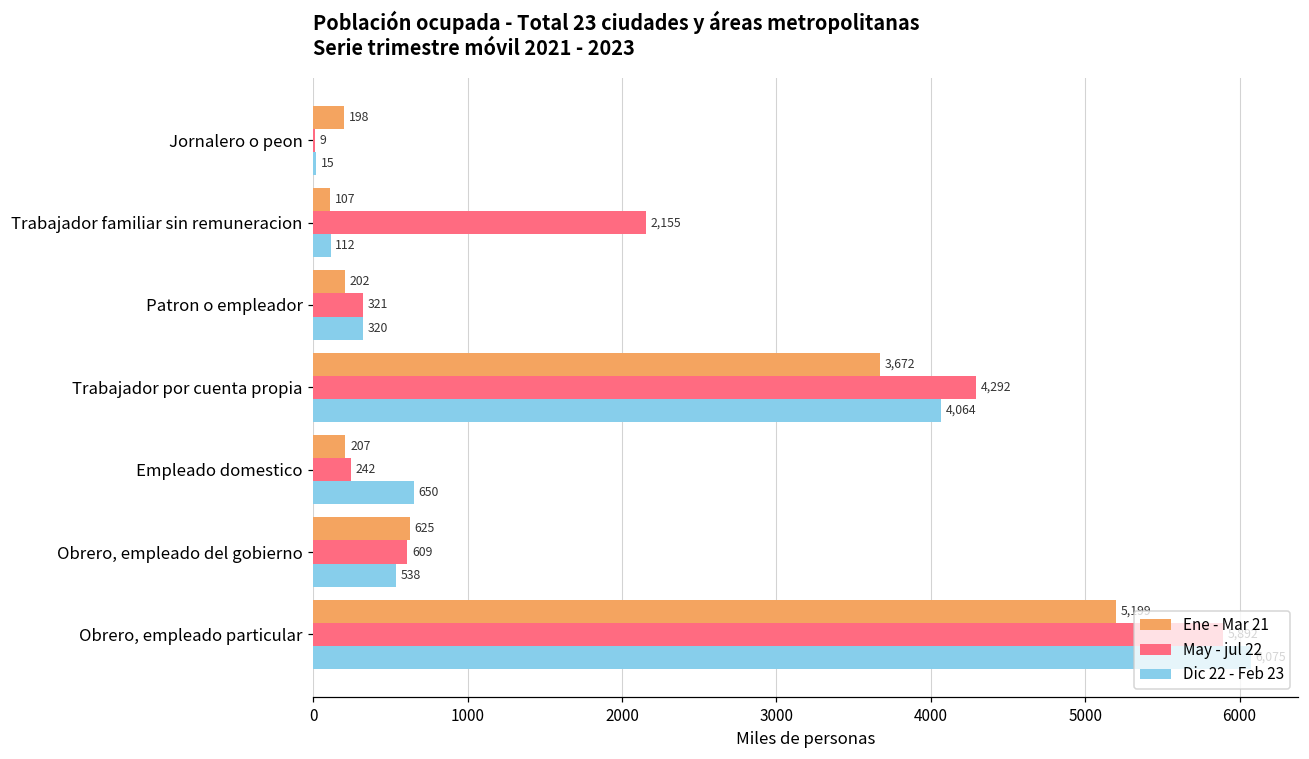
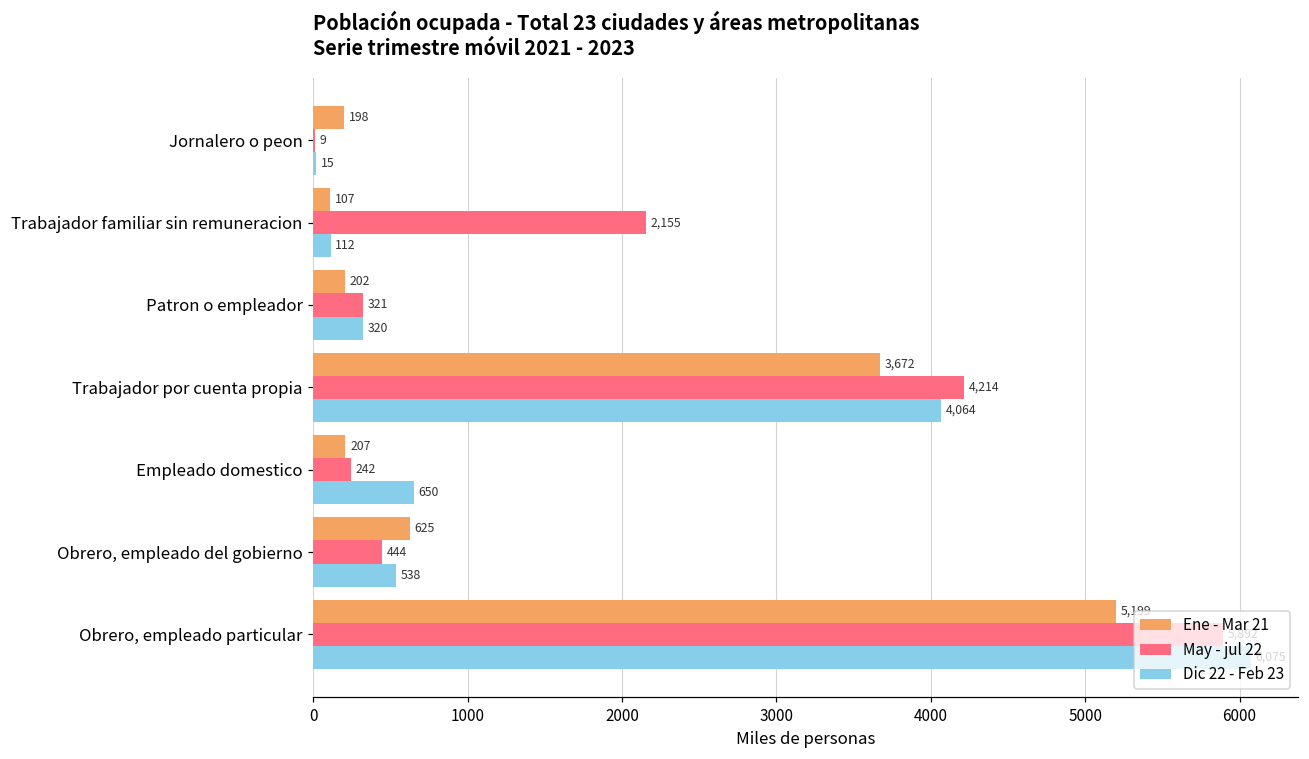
  {
    "Ene - Mar 21": {
      "Jornalero o peon": "198",
      "Trabajador familiar sin remuneracion": "107",
      "Patron o empleador": "202",
      "Trabajador por cuenta propia": "3,672",
      "Empleado domestico": "207",
      "Obrero, empleado del gobierno": "625"
    },
    "May - jul 22": {
      "Jornalero o peon": "9",
      "Trabajador familiar sin remuneracion": "2,155",
      "Patron o empleador": "321",
-     "Trabajador por cuenta propia": "4,292",
+     "Trabajador por cuenta propia": "4,214",
      "Empleado domestico": "242",
-     "Obrero, empleado del gobierno": "609"
+     "Obrero, empleado del gobierno": "444"
    },
    "Dic 22 - Feb 23": {
      "Jornalero o peon": "15",
      "Trabajador familiar sin remuneracion": "112",
      "Patron o empleador": "320",
      "Trabajador por cuenta propia": "4,064",
      "Empleado domestico": "650",
      "Obrero, empleado del gobierno": "538"
    }
  }
